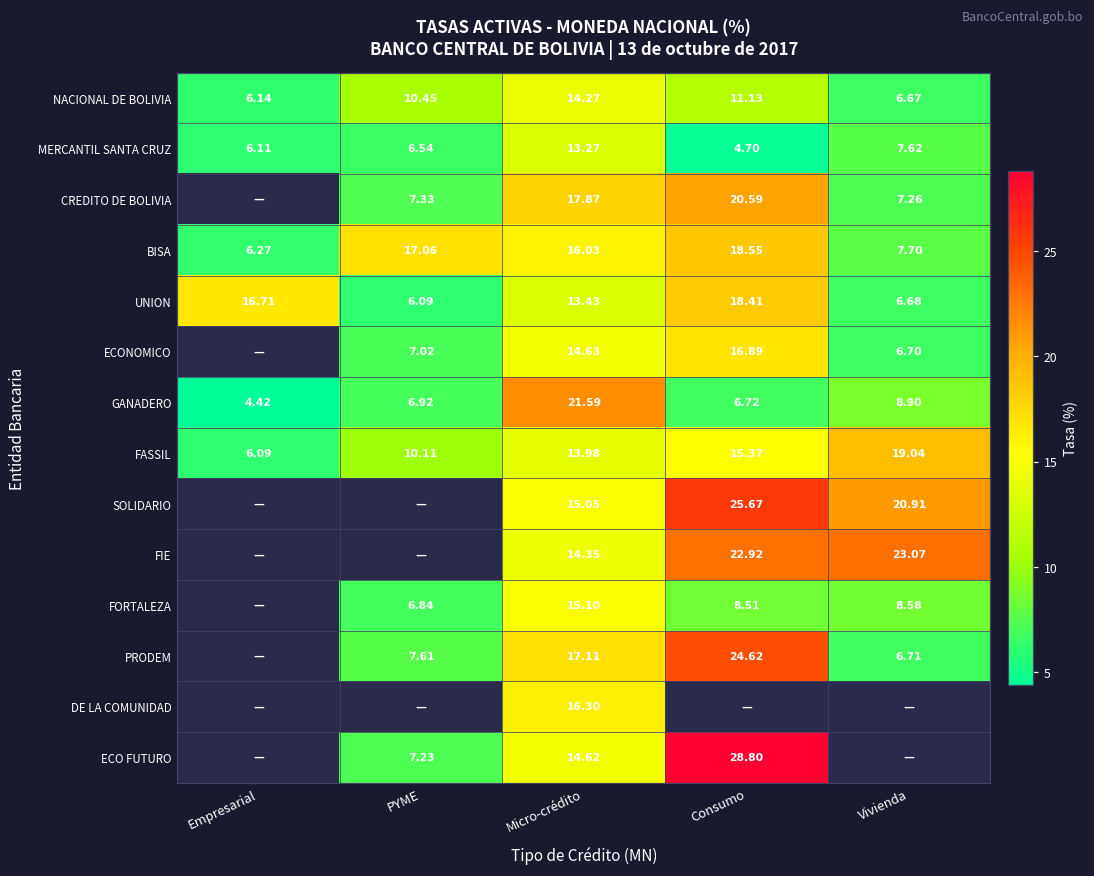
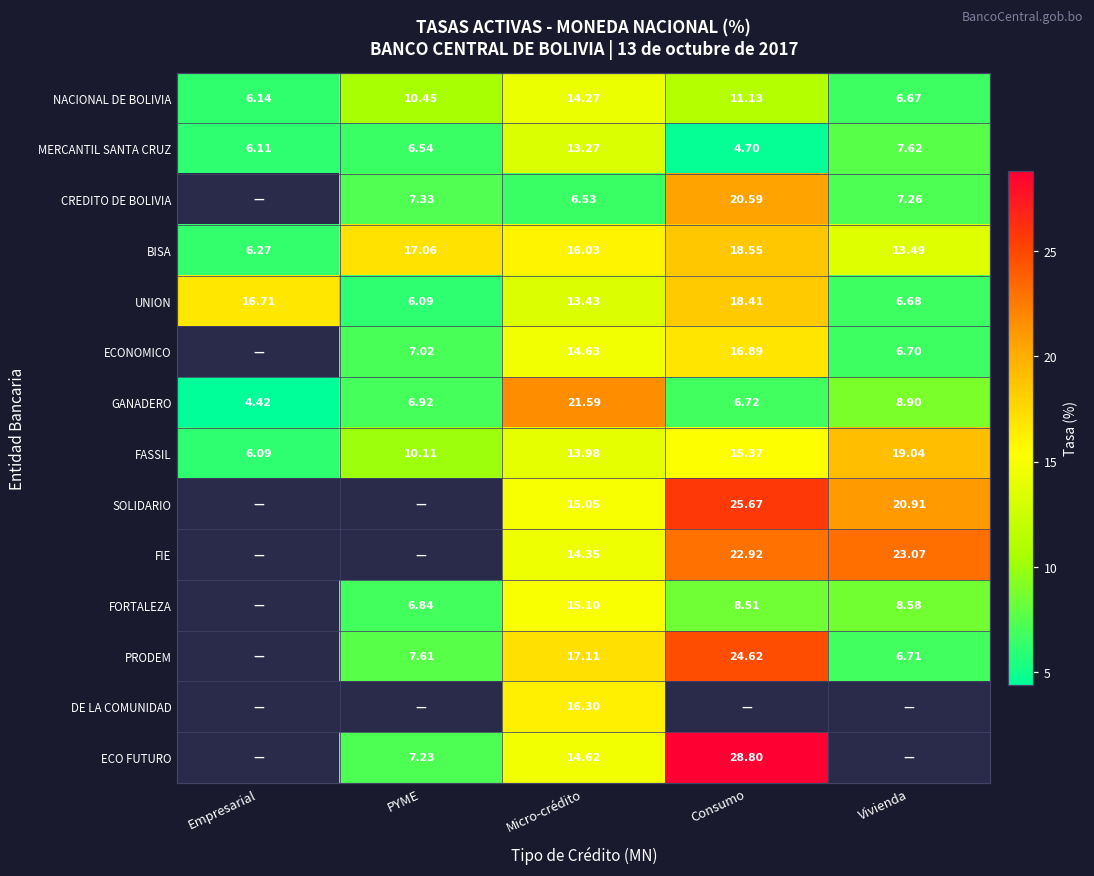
  {
    "NACIONAL DE BOLIVIA": {
      "Empresarial": 6.14,
      "PYME": 10.45,
      "Micro-crédito": 14.27,
      "Consumo": 11.13,
      "Vivienda": 6.67
    },
    "MERCANTIL SANTA CRUZ": {
      "Empresarial": 6.11,
      "PYME": 6.54,
      "Micro-crédito": 13.27,
      "Consumo": 4.70,
      "Vivienda": 7.62
    },
    "CREDITO DE BOLIVIA": {
      "PYME": 7.33,
-     "Micro-crédito": 17.87,
+     "Micro-crédito": 6.53,
      "Consumo": 20.59,
      "Vivienda": 7.26
    },
    "BISA": {
      "Empresarial": 6.27,
      "PYME": 17.06,
      "Micro-crédito": 16.03,
      "Consumo": 18.55,
-     "Vivienda": 7.70
+     "Vivienda": 13.49
    },
    "UNION": {
      "Empresarial": 16.71,
      "PYME": 6.09,
      "Micro-crédito": 13.43,
      "Consumo": 18.41,
      "Vivienda": 6.68
    },
    "ECONOMICO": {
      "PYME": 7.02,
      "Micro-crédito": 14.63,
      "Consumo": 16.89,
      "Vivienda": 6.70
    },
    "GANADERO": {
      "Empresarial": 4.42,
      "PYME": 6.92,
      "Micro-crédito": 21.59,
      "Consumo": 6.72,
      "Vivienda": 8.90
    },
    "FASSIL": {
      "Empresarial": 6.09,
      "PYME": 10.11,
      "Micro-crédito": 13.98,
      "Consumo": 15.37,
      "Vivienda": 19.04
    },
    "SOLIDARIO": {
      "Micro-crédito": 15.05,
      "Consumo": 25.67,
      "Vivienda": 20.91
    },
    "FIE": {
      "Micro-crédito": 14.35,
      "Consumo": 22.92,
      "Vivienda": 23.07
    },
    "FORTALEZA": {
      "PYME": 6.84,
      "Micro-crédito": 15.10,
      "Consumo": 8.51,
      "Vivienda": 8.58
    },
    "PRODEM": {
      "PYME": 7.61,
      "Micro-crédito": 17.11,
      "Consumo": 24.62,
      "Vivienda": 6.71
    },
    "DE LA COMUNIDAD": {
      "Micro-crédito": 16.30
    },
    "ECO FUTURO": {
      "PYME": 7.23,
      "Micro-crédito": 14.62,
      "Consumo": 28.80
    }
  }
